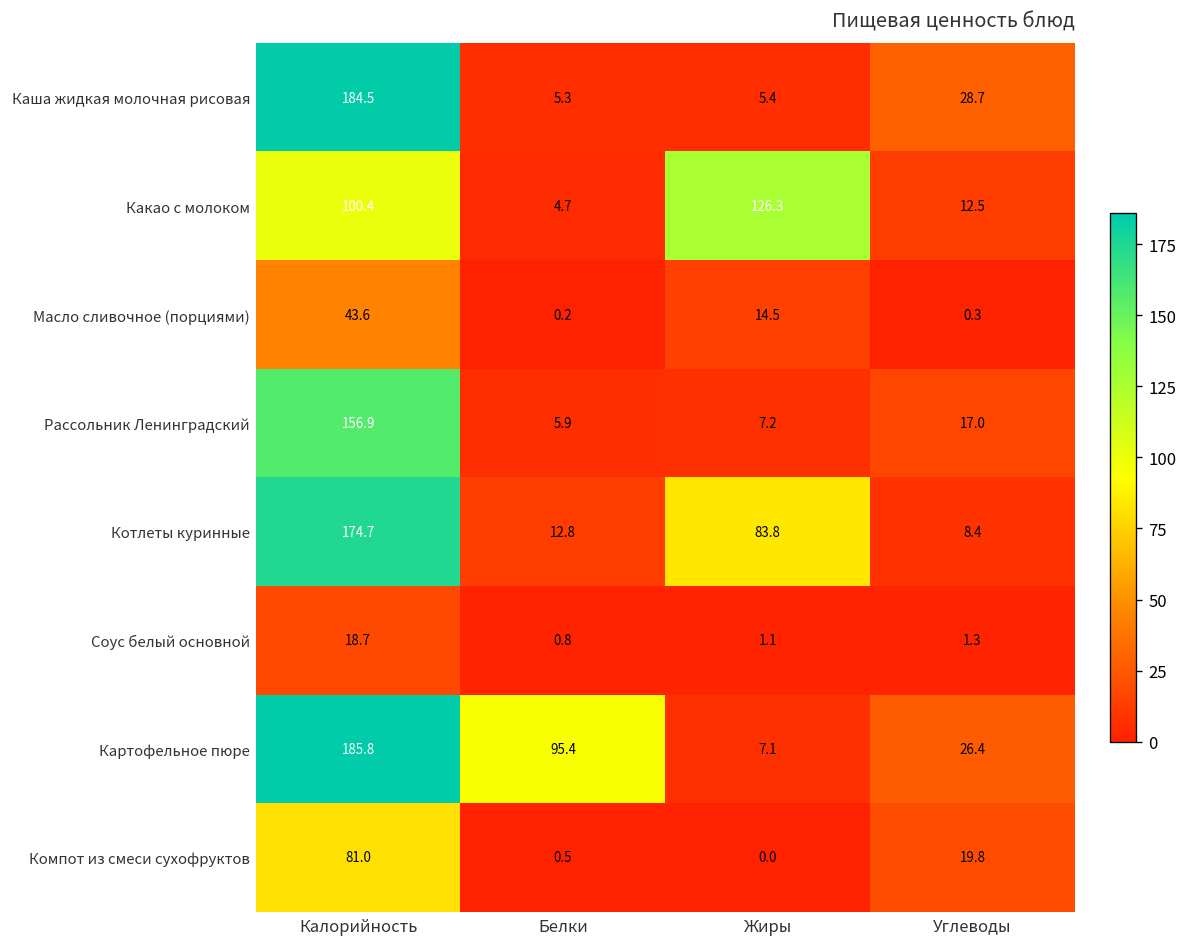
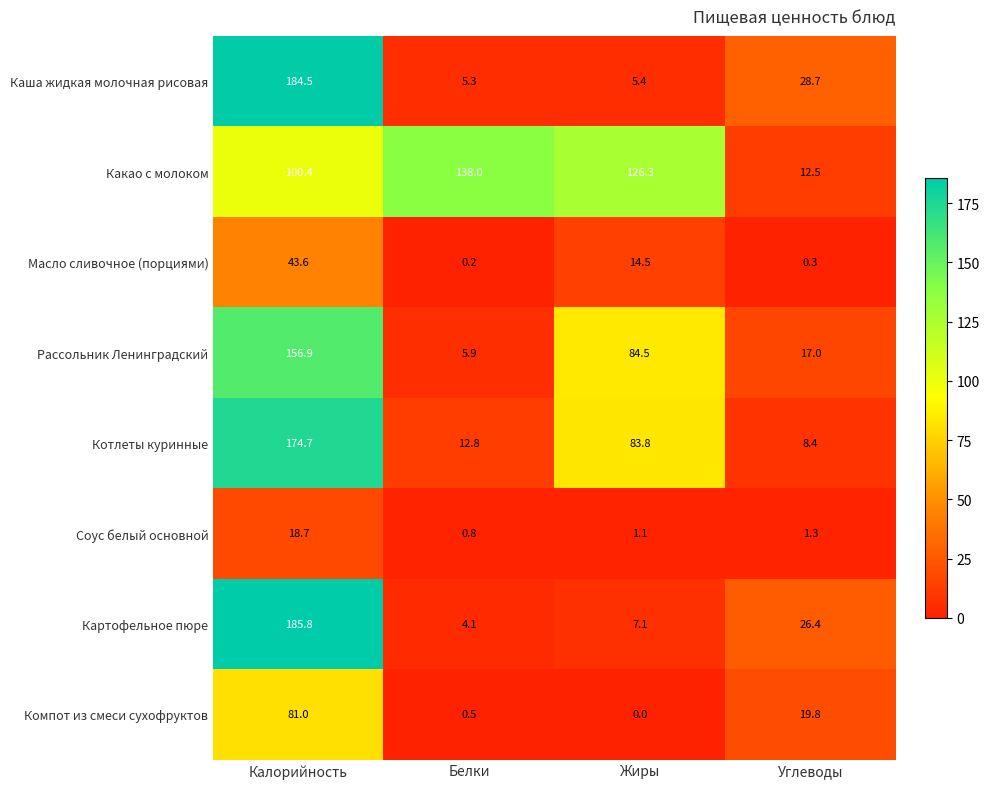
  {
    "Каша жидкая молочная рисовая": {
      "Калорийность": 184.5,
      "Белки": 5.3,
      "Жиры": 5.4,
      "Углеводы": 28.7
    },
    "Какао с молоком": {
      "Калорийность": 100.4,
-     "Белки": 4.7,
+     "Белки": 138.0,
      "Жиры": 126.3,
      "Углеводы": 12.5
    },
    "Масло сливочное (порциями)": {
      "Калорийность": 43.6,
      "Белки": 0.2,
      "Жиры": 14.5,
      "Углеводы": 0.3
    },
    "Рассольник Ленинградский": {
      "Калорийность": 156.9,
      "Белки": 5.9,
-     "Жиры": 7.2,
+     "Жиры": 84.5,
      "Углеводы": 17.0
    },
    "Котлеты куринные": {
      "Калорийность": 174.7,
      "Белки": 12.8,
      "Жиры": 83.8,
      "Углеводы": 8.4
    },
    "Соус белый основной": {
      "Калорийность": 18.7,
      "Белки": 0.8,
      "Жиры": 1.1,
      "Углеводы": 1.3
    },
    "Картофельное пюре": {
      "Калорийность": 185.8,
-     "Белки": 95.4,
+     "Белки": 4.1,
      "Жиры": 7.1,
      "Углеводы": 26.4
    },
    "Компот из смеси сухофруктов": {
      "Калорийность": 81.0,
      "Белки": 0.5,
      "Жиры": 0.0,
      "Углеводы": 19.8
    }
  }
